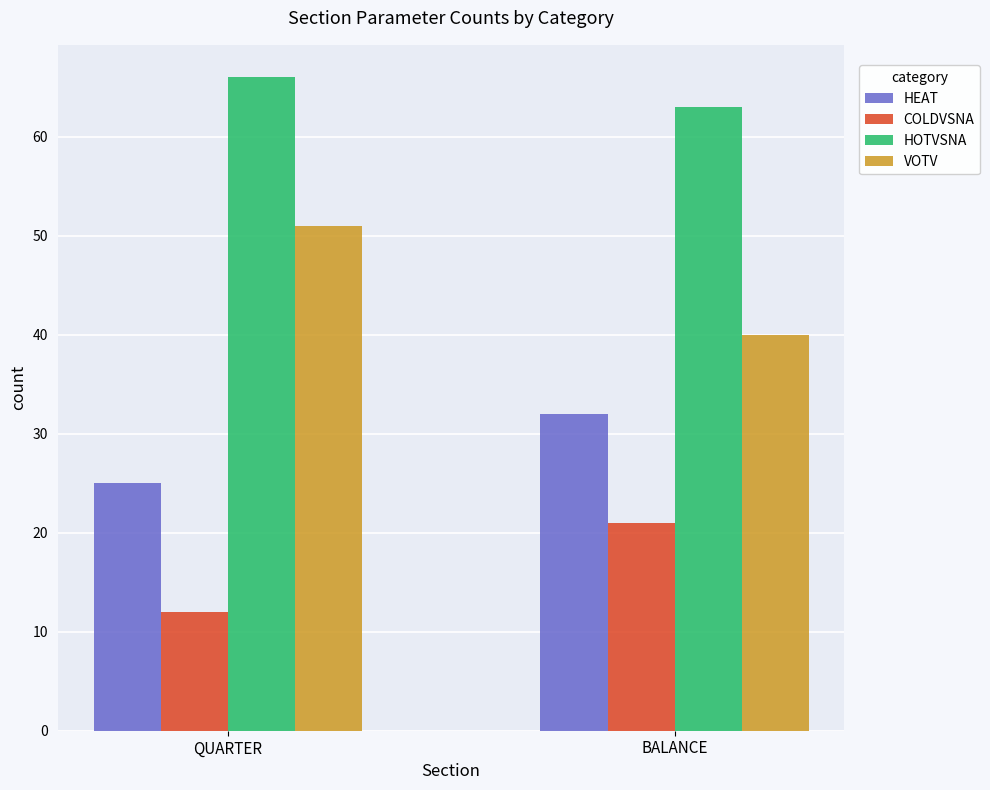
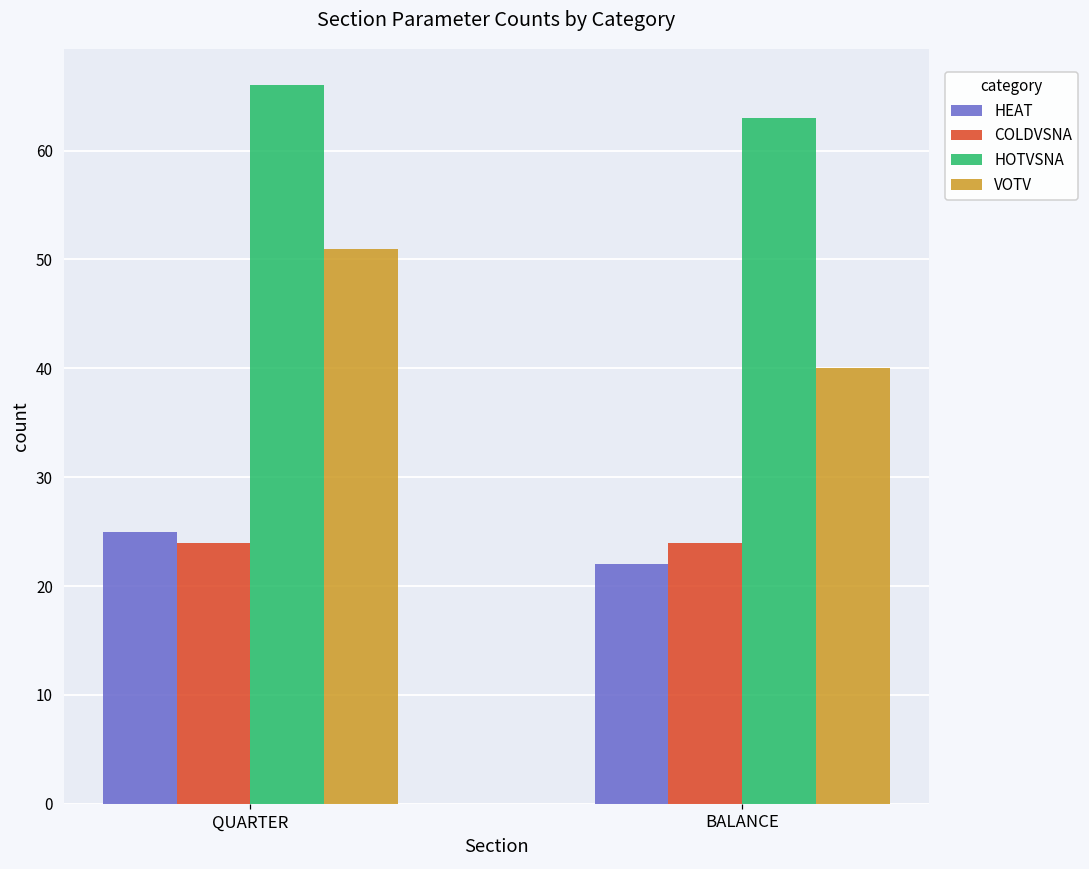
  {
    "HEAT": {
      "QUARTER": 25,
-     "BALANCE": 32
+     "BALANCE": 22
    },
    "COLDVSNA": {
-     "QUARTER": 12,
-     "BALANCE": 21
+     "QUARTER": 24,
+     "BALANCE": 24
    },
    "HOTVSNA": {
      "QUARTER": 66,
      "BALANCE": 63
    },
    "VOTV": {
      "QUARTER": 51,
      "BALANCE": 40
    }
  }
